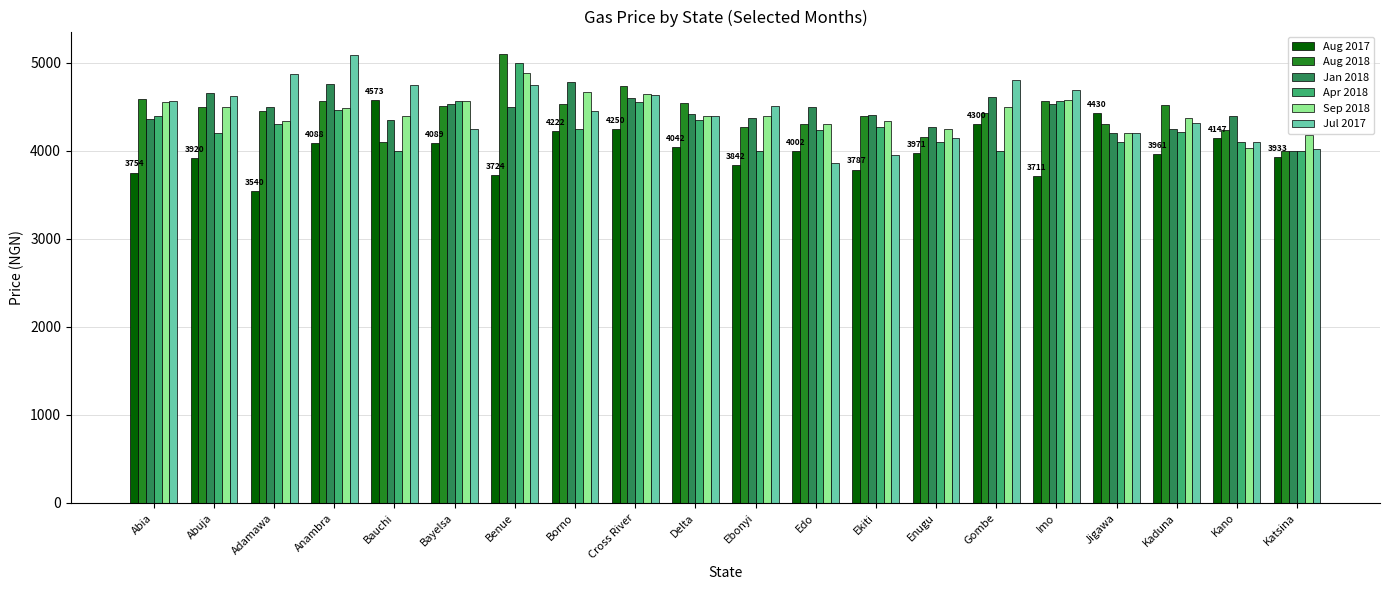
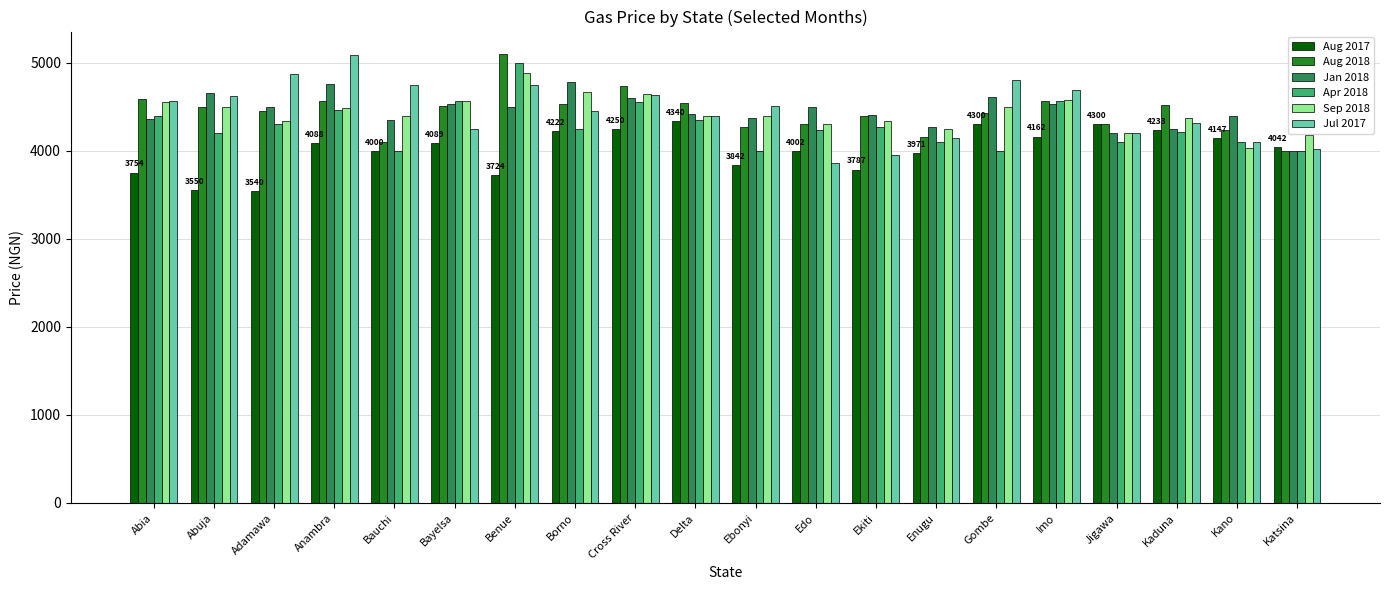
  {
    "Aug 2017": {
      "Abia": 3754,
-     "Abuja": 3920,
+     "Abuja": 3550,
      "Adamawa": 3540,
      "Anambra": 4088,
-     "Bauchi": 4573,
+     "Bauchi": 4000,
      "Bayelsa": 4089,
      "Benue": 3724,
      "Borno": 4222,
      "Cross River": 4250,
-     "Delta": 4042,
+     "Delta": 4340,
      "Ebonyi": 3842,
      "Edo": 4002,
      "Ekiti": 3787,
      "Enugu": 3971,
      "Gombe": 4300,
-     "Imo": 3711,
-     "Jigawa": 4430,
-     "Kaduna": 3961,
+     "Imo": 4162,
+     "Jigawa": 4300,
+     "Kaduna": 4233,
      "Kano": 4147,
-     "Katsina": 3933
+     "Katsina": 4042
    }
  }
